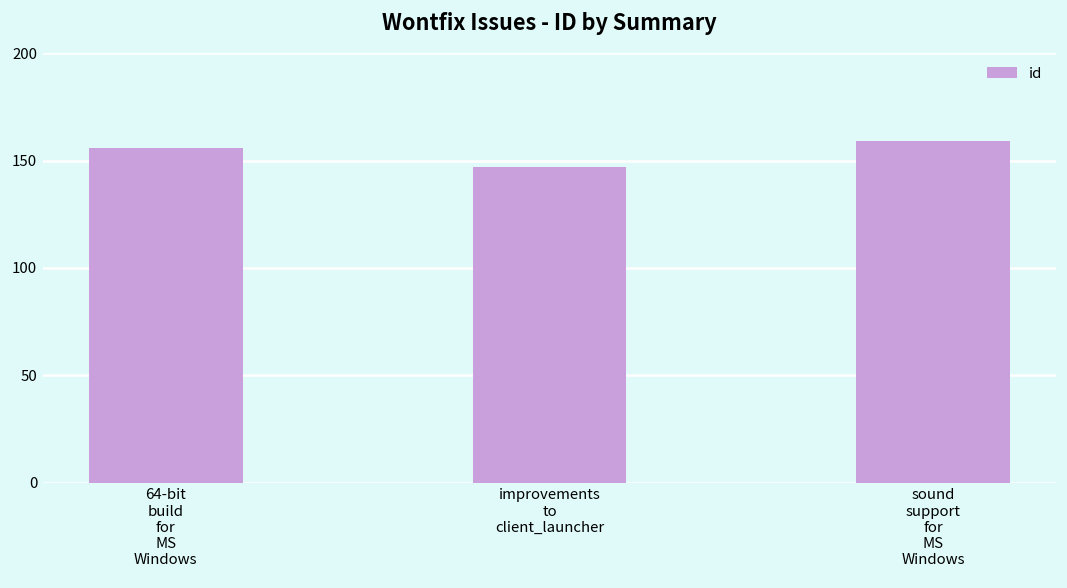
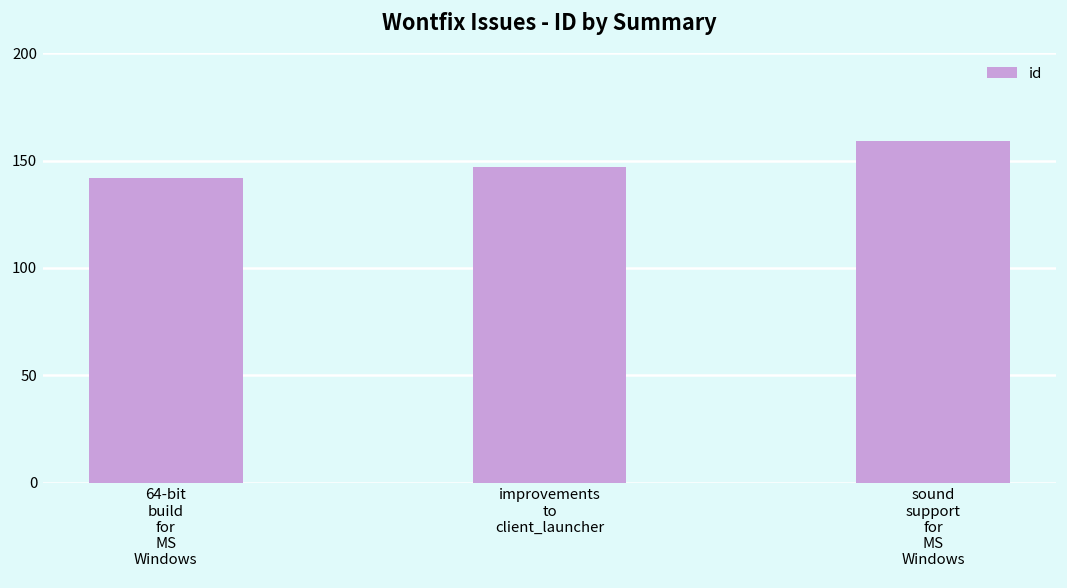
  {
-   "64-bit build for MS Windows": 156,
+   "64-bit build for MS Windows": 142,
    "improvements to client_launcher": 147,
    "sound support for MS Windows": 159
  }
